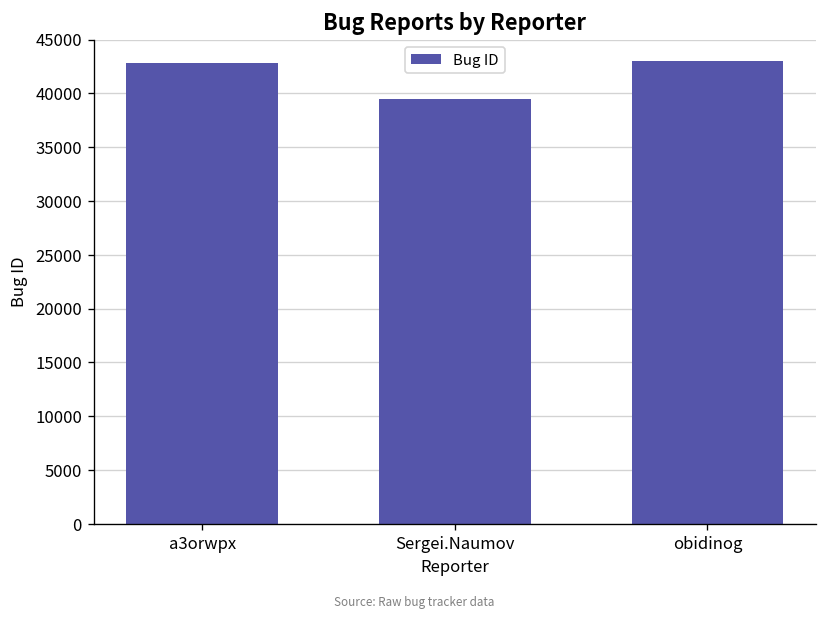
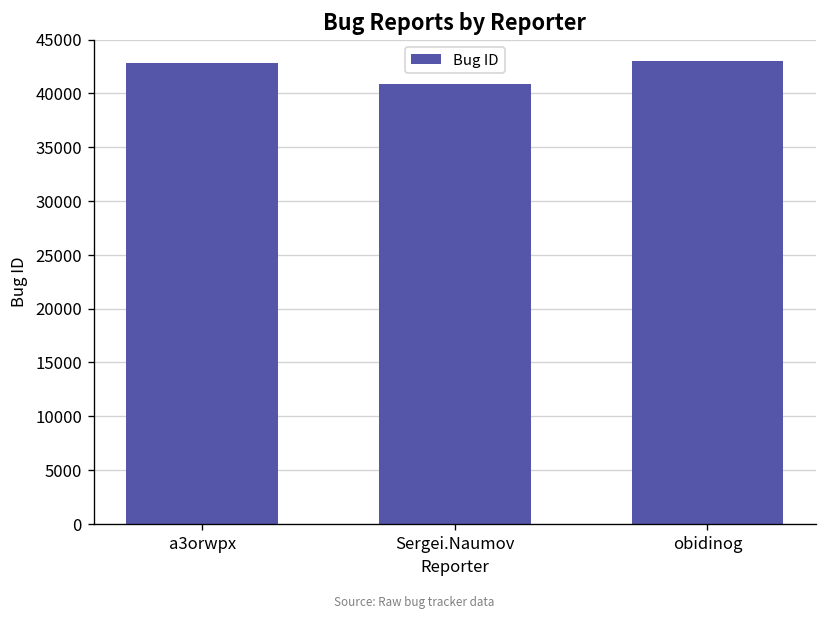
  {
    "a3orwpx": 43000,
-   "Sergei.Naumov": 39000,
+   "Sergei.Naumov": 41000,
    "obidinog": 43000
  }
